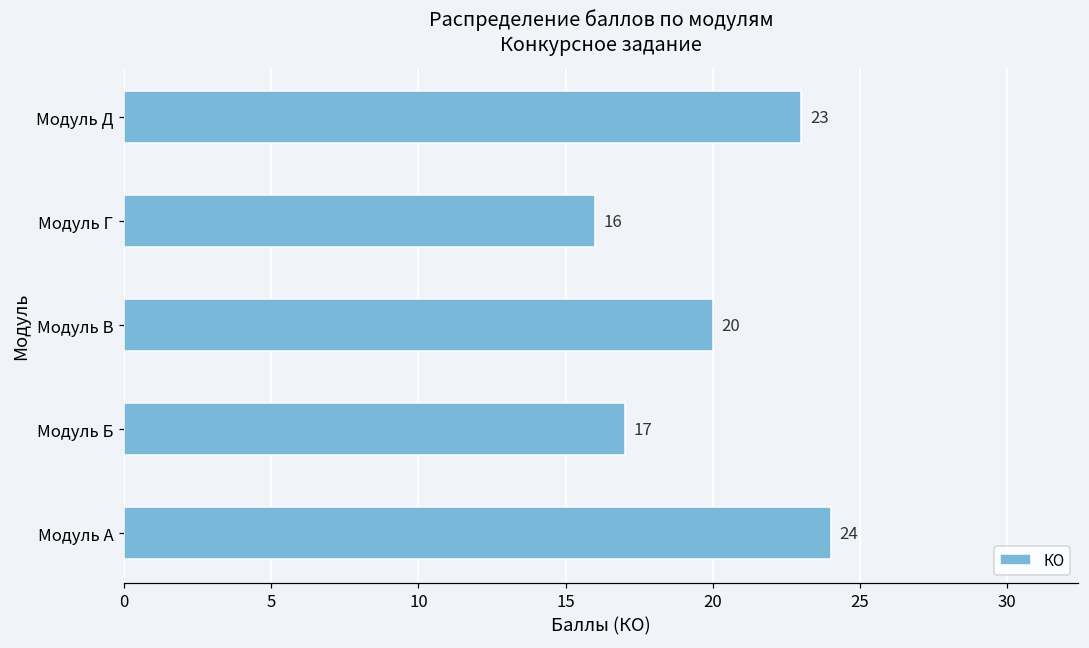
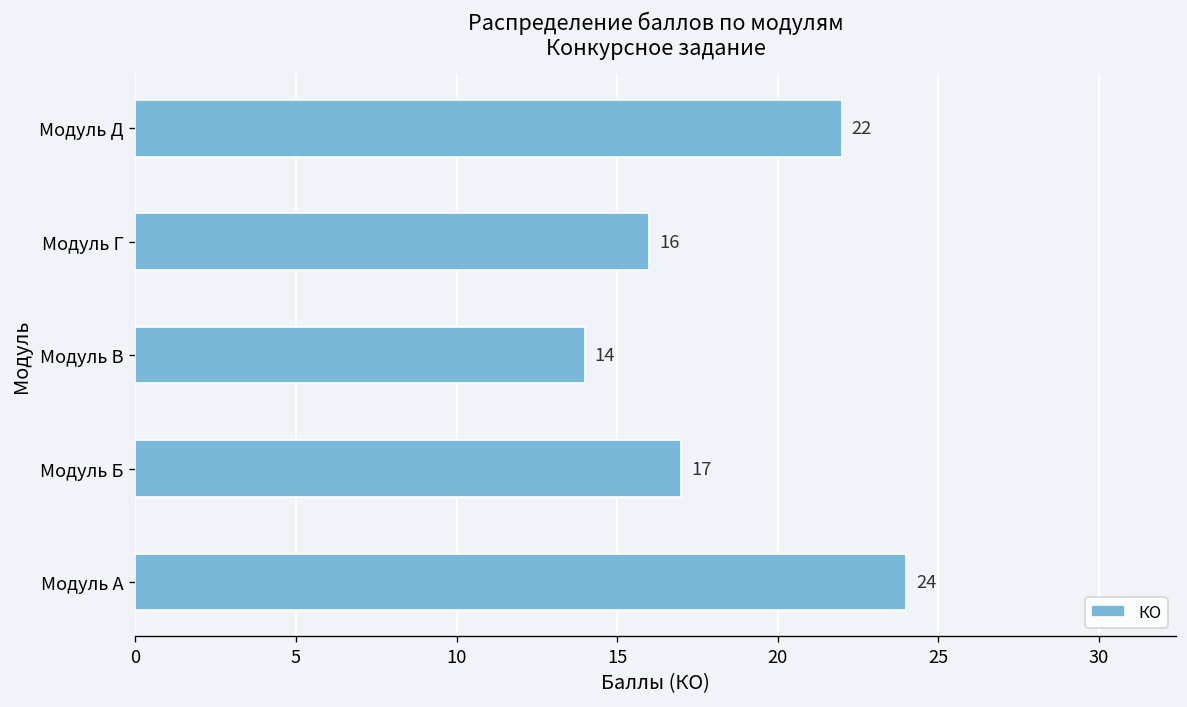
  {
-   "Модуль Д": 23,
+   "Модуль Д": 22,
    "Модуль Г": 16,
-   "Модуль В": 20,
+   "Модуль В": 14,
    "Модуль Б": 17,
    "Модуль А": 24
  }
